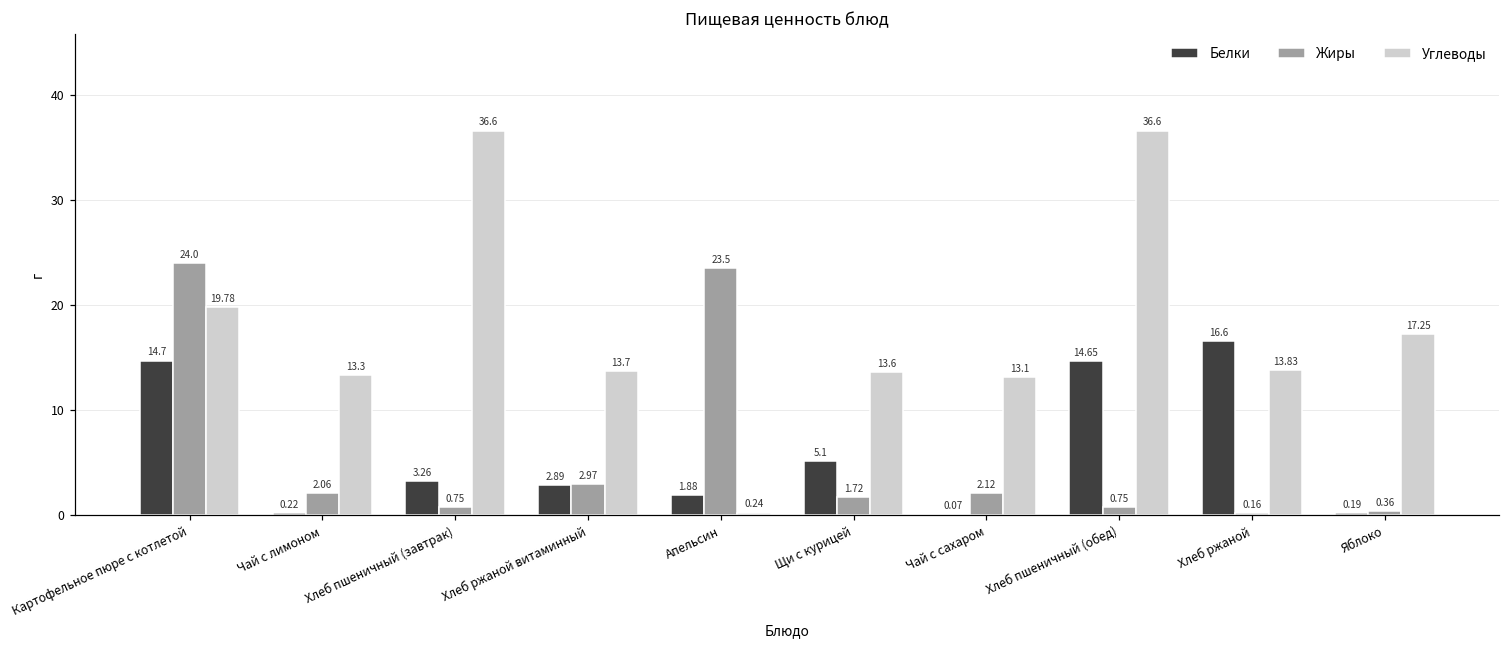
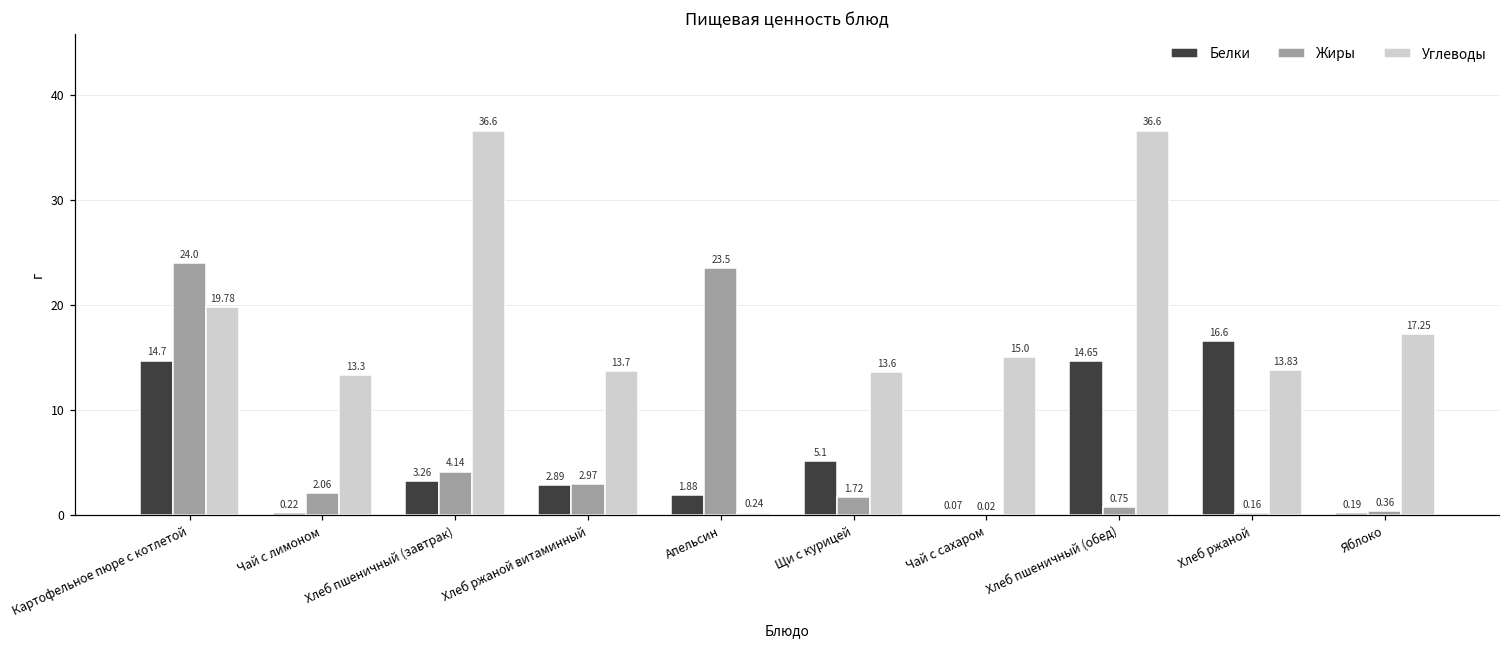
  {
    "Белки": {
      "Картофельное пюре с котлетой": 14.7,
      "Чай с лимоном": 0.22,
      "Хлеб пшеничный (завтрак)": 3.26,
      "Хлеб ржаной витаминный": 2.89,
      "Апельсин": 1.88,
      "Щи с курицей": 5.1,
      "Чай с сахаром": 0.07,
      "Хлеб пшеничный (обед)": 14.65,
      "Хлеб ржаной": 16.6,
      "Яблоко": 0.19
    },
    "Жиры": {
      "Картофельное пюре с котлетой": 24.0,
      "Чай с лимоном": 2.06,
-     "Хлеб пшеничный (завтрак)": 0.75,
+     "Хлеб пшеничный (завтрак)": 4.14,
      "Хлеб ржаной витаминный": 2.97,
      "Апельсин": 23.5,
      "Щи с курицей": 1.72,
-     "Чай с сахаром": 2.12,
+     "Чай с сахаром": 0.02,
      "Хлеб пшеничный (обед)": 0.75,
      "Хлеб ржаной": 0.16,
      "Яблоко": 0.36
    },
    "Углеводы": {
      "Картофельное пюре с котлетой": 19.78,
      "Чай с лимоном": 13.3,
      "Хлеб пшеничный (завтрак)": 36.6,
      "Хлеб ржаной витаминный": 13.7,
      "Апельсин": 0.24,
      "Щи с курицей": 13.6,
-     "Чай с сахаром": 13.1,
+     "Чай с сахаром": 15.0,
      "Хлеб пшеничный (обед)": 36.6,
      "Хлеб ржаной": 13.83,
      "Яблоко": 17.25
    }
  }
